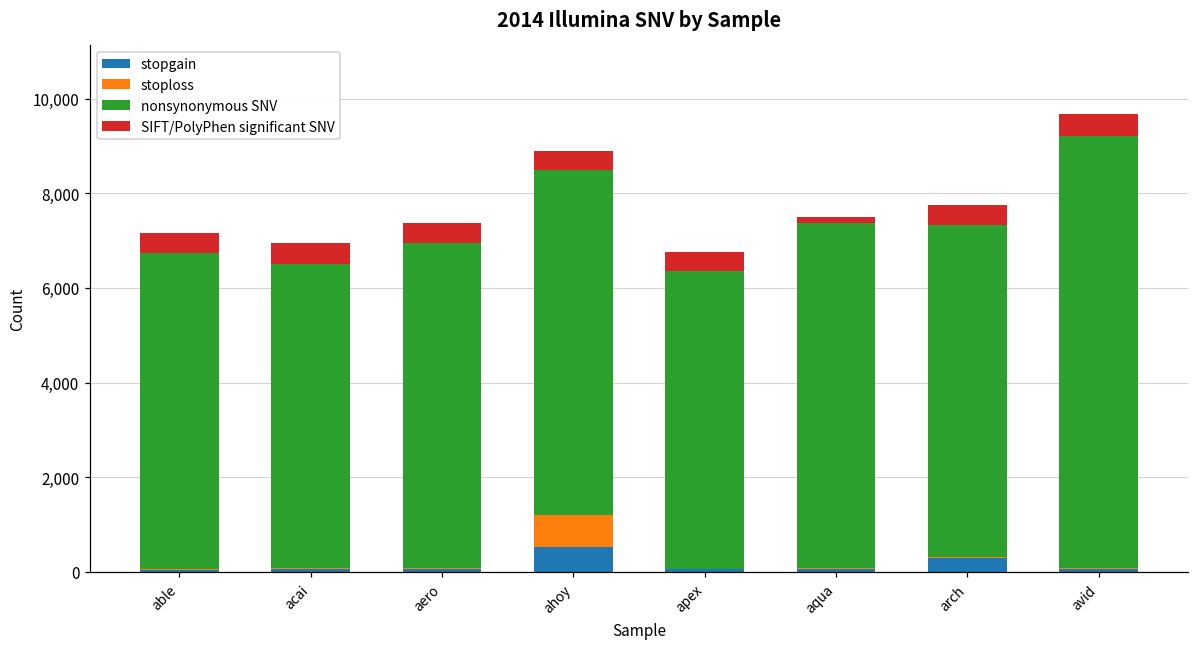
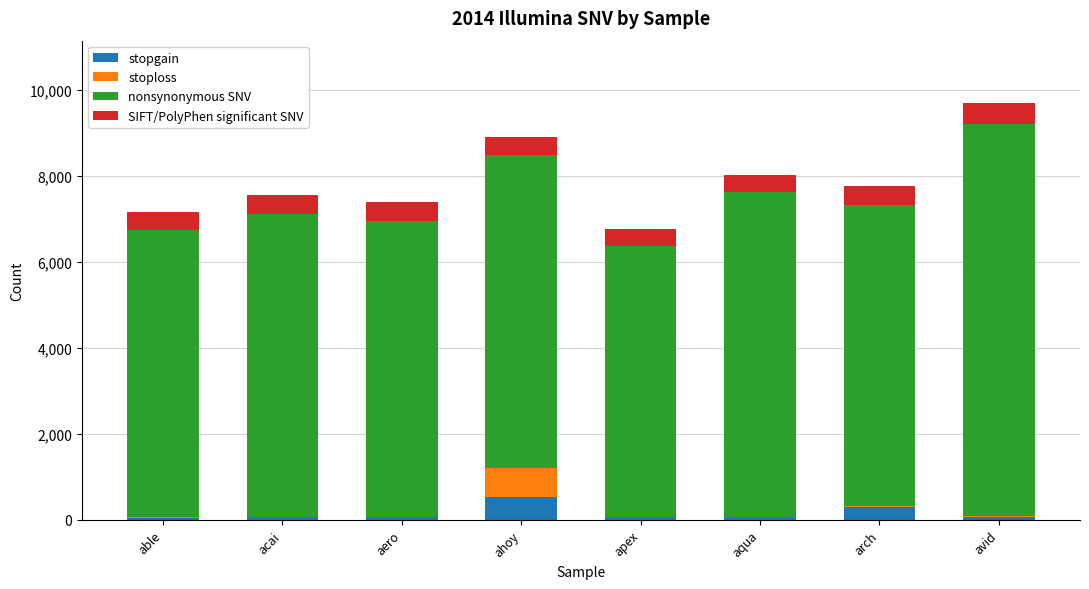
  {
    "stopgain": {
      "acai": "100",
      "aero": "100",
      "ahoy": "500",
      "aqua": "100",
      "arch": "300",
      "avid": "100"
    },
    "stoploss": {
      "ahoy": "700"
    },
    "nonsynonymous SNV": {
      "able": "6,700",
-     "acai": "6,400",
+     "acai": "7,000",
      "aero": "6,900",
      "ahoy": "7,300",
      "apex": "6,300",
-     "aqua": "7,300",
+     "aqua": "7,500",
      "arch": "7,000",
      "avid": "9,100"
    },
    "SIFT/PolyPhen significant SNV": {
      "able": "400",
      "acai": "400",
      "aero": "400",
      "ahoy": "400",
      "apex": "400",
-     "aqua": "100",
+     "aqua": "400",
      "arch": "400",
      "avid": "500"
    }
  }
